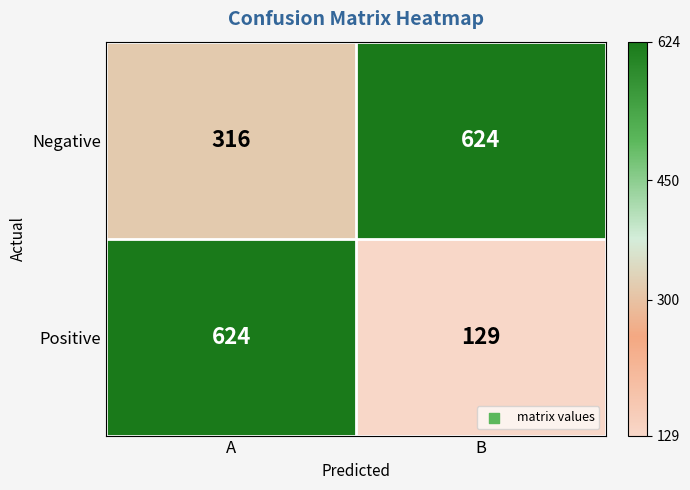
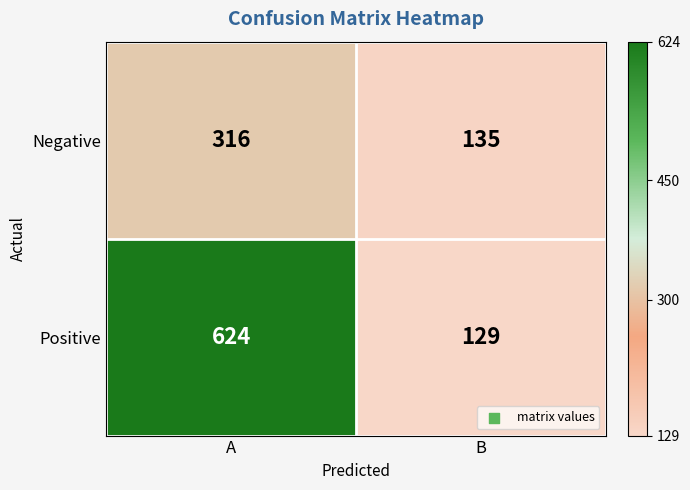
  {
    "Negative": {
      "A": 316,
-     "B": 624
+     "B": 135
    },
    "Positive": {
      "A": 624,
      "B": 129
    }
  }
